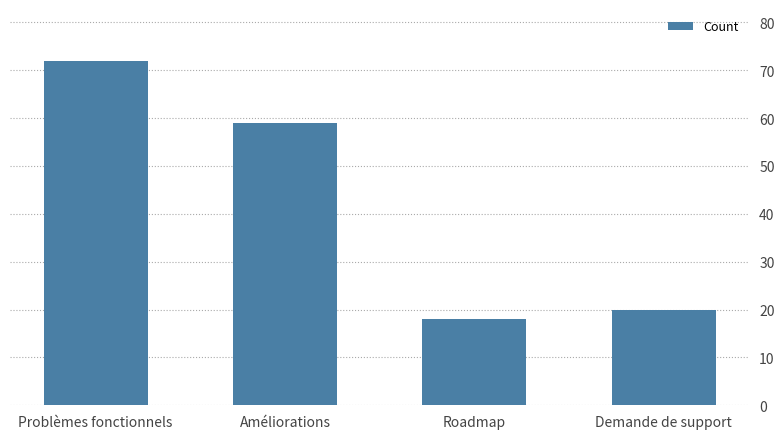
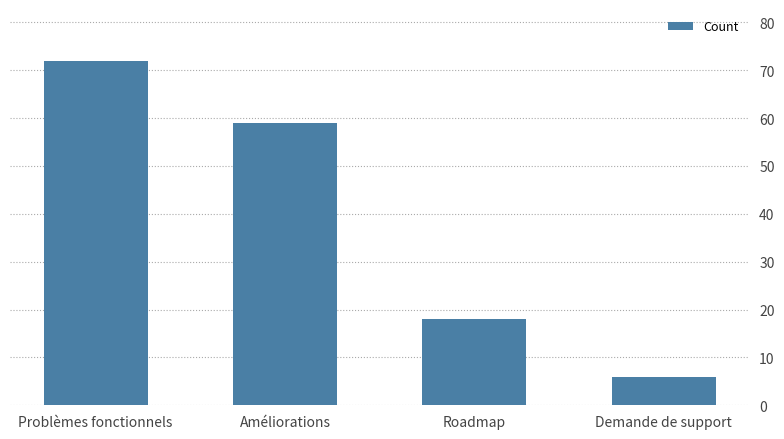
  {
    "Problèmes fonctionnels": 72,
    "Améliorations": 59,
    "Roadmap": 18,
-   "Demande de support": 20
+   "Demande de support": 6
  }
